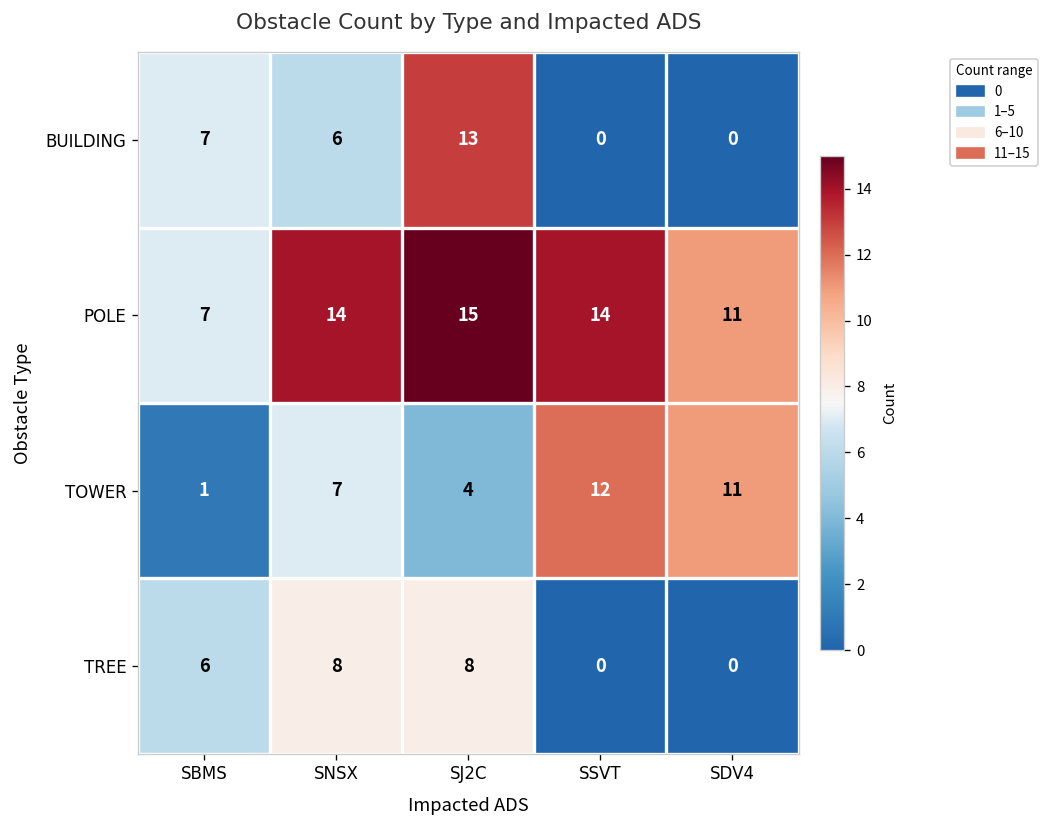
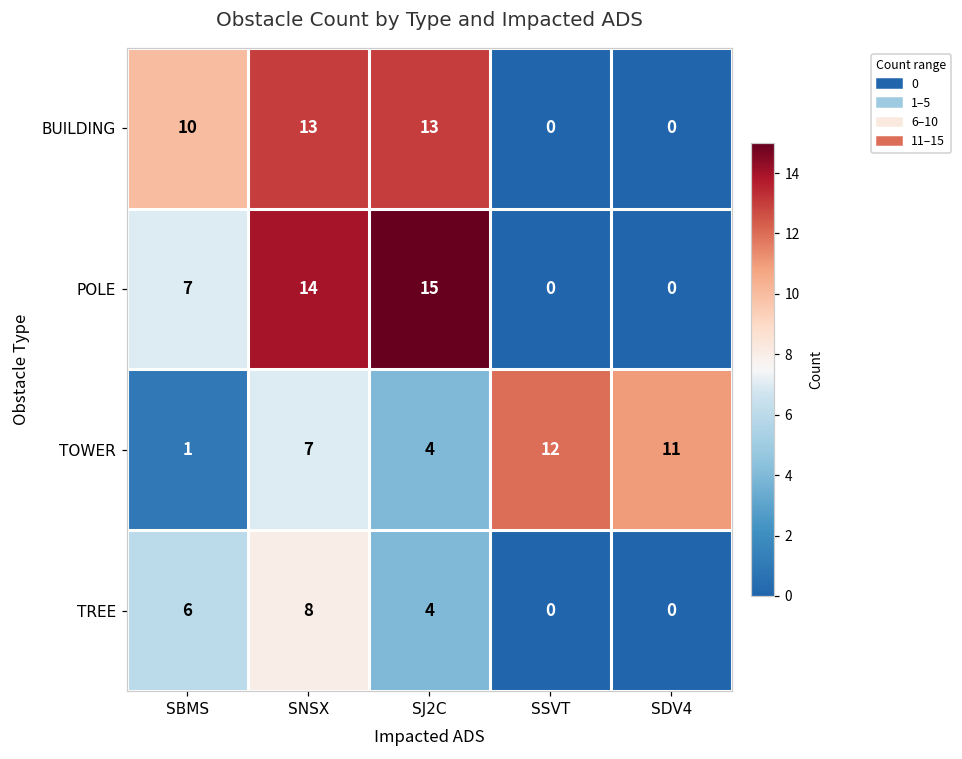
  {
    "BUILDING": {
-     "SBMS": 7,
-     "SNSX": 6,
+     "SBMS": 10,
+     "SNSX": 13,
      "SJ2C": 13,
      "SSVT": 0,
      "SDV4": 0
    },
    "POLE": {
      "SBMS": 7,
      "SNSX": 14,
      "SJ2C": 15,
-     "SSVT": 14,
-     "SDV4": 11
+     "SSVT": 0,
+     "SDV4": 0
    },
    "TOWER": {
      "SBMS": 1,
      "SNSX": 7,
      "SJ2C": 4,
      "SSVT": 12,
      "SDV4": 11
    },
    "TREE": {
      "SBMS": 6,
      "SNSX": 8,
-     "SJ2C": 8,
+     "SJ2C": 4,
      "SSVT": 0,
      "SDV4": 0
    }
  }
